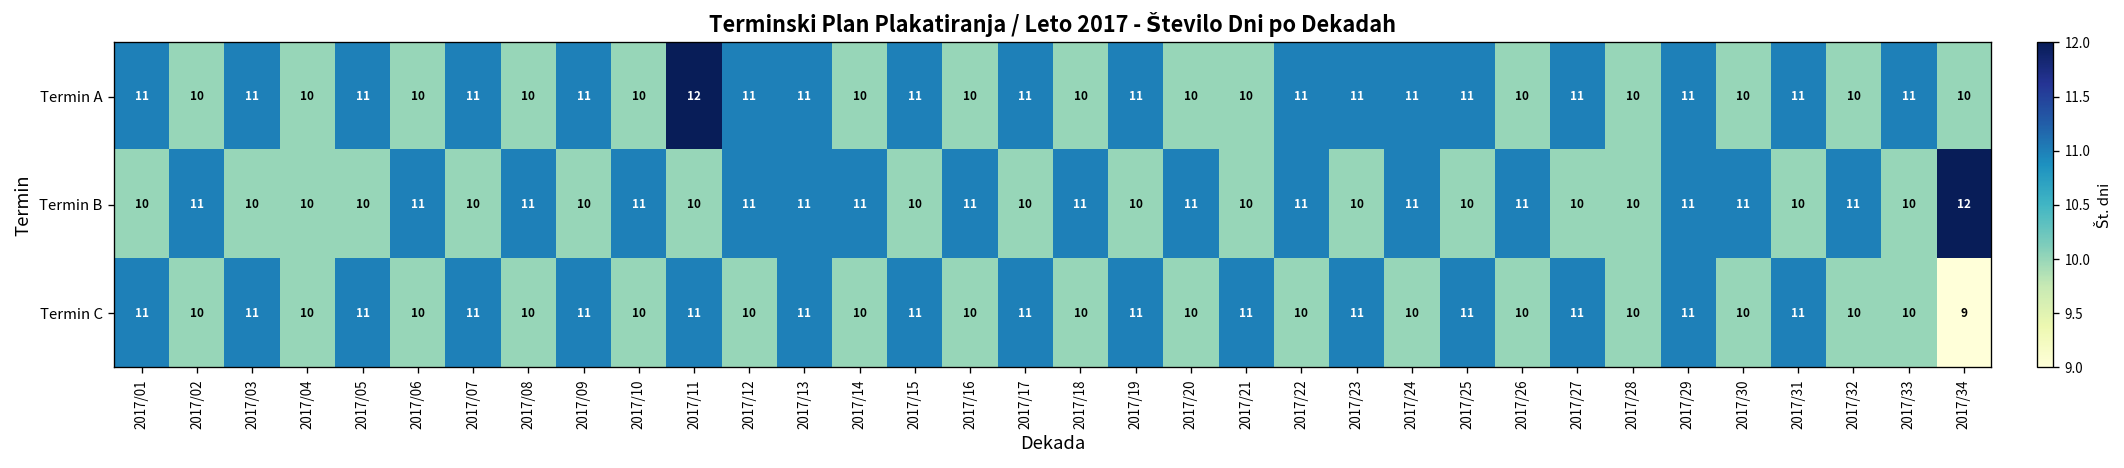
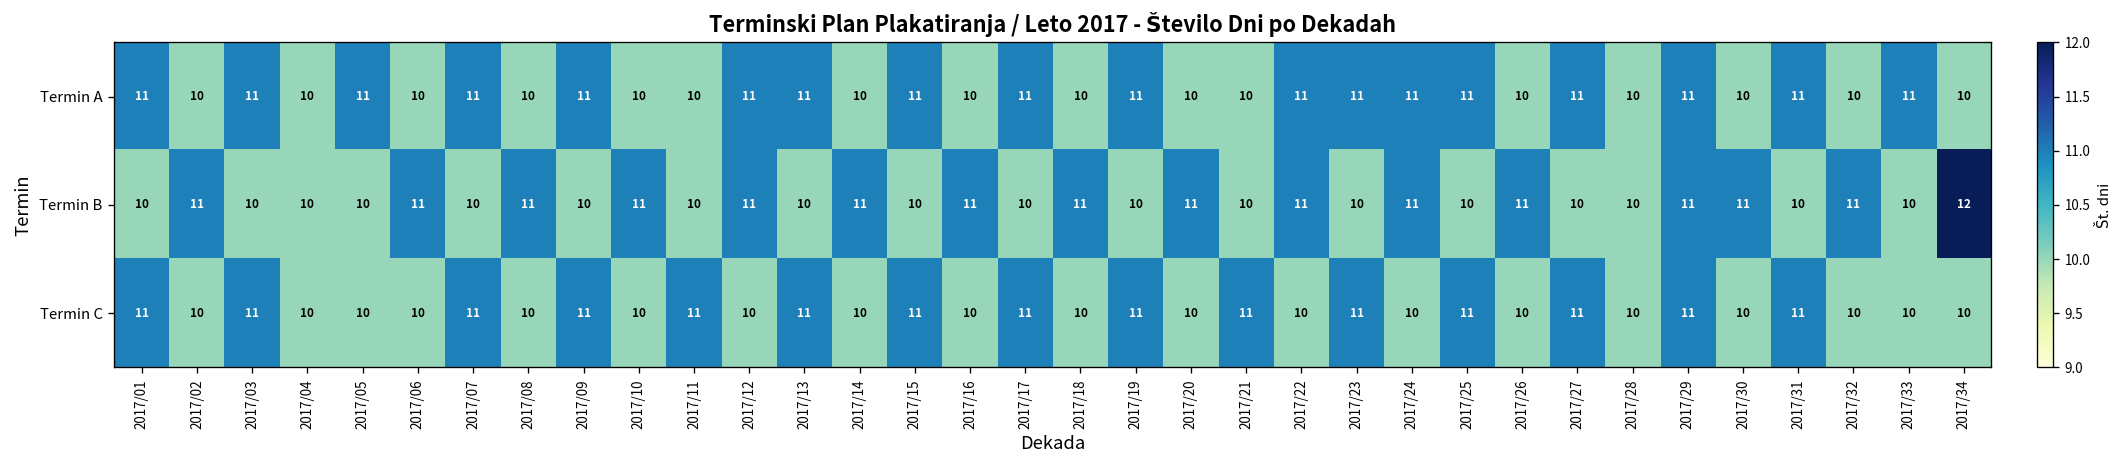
  {
    "Termin A": {
      "2017/01": 11,
      "2017/02": 10,
      "2017/03": 11,
      "2017/04": 10,
      "2017/05": 11,
      "2017/06": 10,
      "2017/07": 11,
      "2017/08": 10,
      "2017/09": 11,
      "2017/10": 10,
-     "2017/11": 12,
+     "2017/11": 10,
      "2017/12": 11,
      "2017/13": 11,
      "2017/14": 10,
      "2017/15": 11,
      "2017/16": 10,
      "2017/17": 11,
      "2017/18": 10,
      "2017/19": 11,
      "2017/20": 10,
      "2017/21": 10,
      "2017/22": 11,
      "2017/23": 11,
      "2017/24": 11,
      "2017/25": 11,
      "2017/26": 10,
      "2017/27": 11,
      "2017/28": 10,
      "2017/29": 11,
      "2017/30": 10,
      "2017/31": 11,
      "2017/32": 10,
      "2017/33": 11,
      "2017/34": 10
    },
    "Termin B": {
      "2017/01": 10,
      "2017/02": 11,
      "2017/03": 10,
      "2017/04": 10,
      "2017/05": 10,
      "2017/06": 11,
      "2017/07": 10,
      "2017/08": 11,
      "2017/09": 10,
      "2017/10": 11,
      "2017/11": 10,
      "2017/12": 11,
-     "2017/13": 11,
+     "2017/13": 10,
      "2017/14": 11,
      "2017/15": 10,
      "2017/16": 11,
      "2017/17": 10,
      "2017/18": 11,
      "2017/19": 10,
      "2017/20": 11,
      "2017/21": 10,
      "2017/22": 11,
      "2017/23": 10,
      "2017/24": 11,
      "2017/25": 10,
      "2017/26": 11,
      "2017/27": 10,
      "2017/28": 10,
      "2017/29": 11,
      "2017/30": 11,
      "2017/31": 10,
      "2017/32": 11,
      "2017/33": 10,
      "2017/34": 12
    },
    "Termin C": {
      "2017/01": 11,
      "2017/02": 10,
      "2017/03": 11,
      "2017/04": 10,
-     "2017/05": 11,
+     "2017/05": 10,
      "2017/06": 10,
      "2017/07": 11,
      "2017/08": 10,
      "2017/09": 11,
      "2017/10": 10,
      "2017/11": 11,
      "2017/12": 10,
      "2017/13": 11,
      "2017/14": 10,
      "2017/15": 11,
      "2017/16": 10,
      "2017/17": 11,
      "2017/18": 10,
      "2017/19": 11,
      "2017/20": 10,
      "2017/21": 11,
      "2017/22": 10,
      "2017/23": 11,
      "2017/24": 10,
      "2017/25": 11,
      "2017/26": 10,
      "2017/27": 11,
      "2017/28": 10,
      "2017/29": 11,
      "2017/30": 10,
      "2017/31": 11,
      "2017/32": 10,
      "2017/33": 10,
-     "2017/34": 9
+     "2017/34": 10
    }
  }
